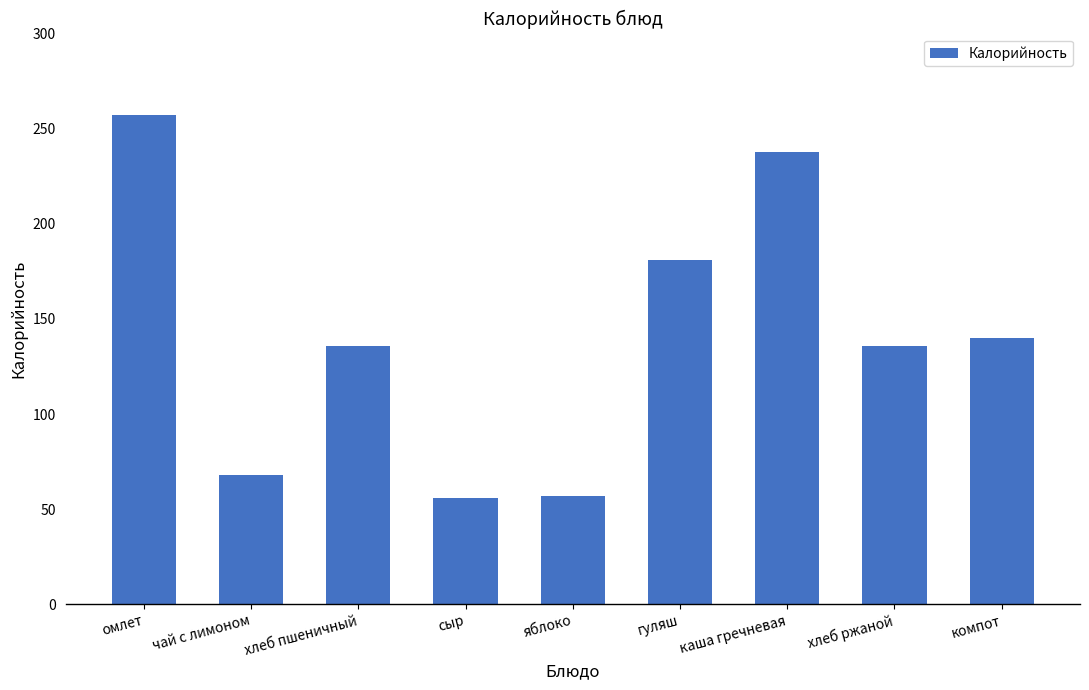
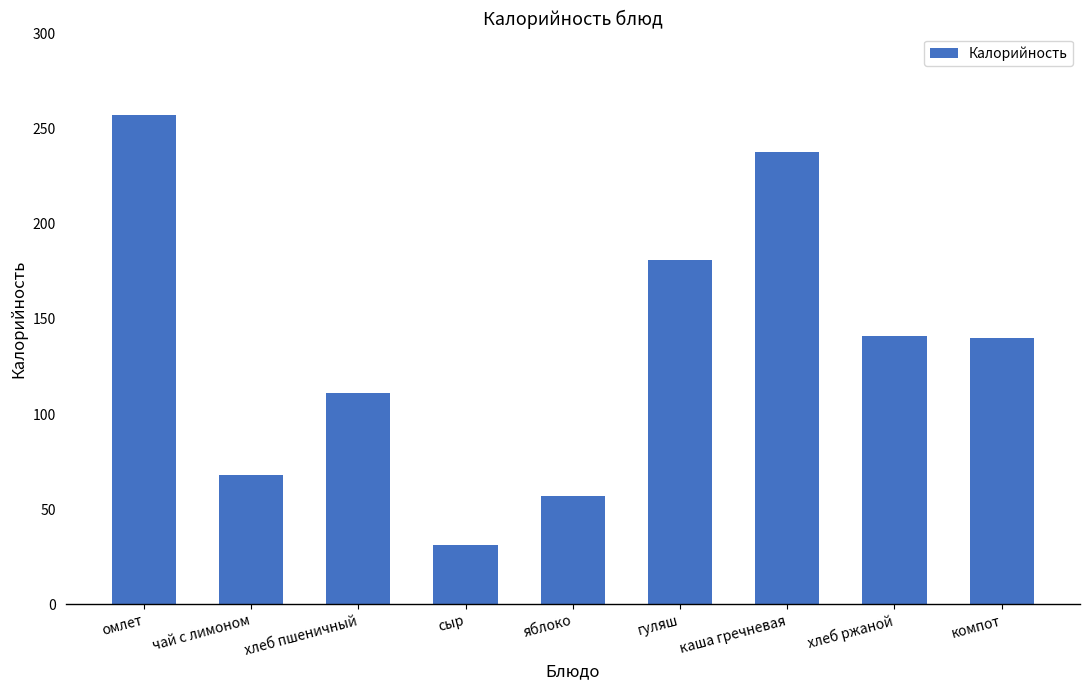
  {
    "омлет": 257,
    "чай с лимоном": 68,
-   "хлеб пшеничный": 136,
-   "сыр": 56,
+   "хлеб пшеничный": 111,
+   "сыр": 31,
    "яблоко": 57,
    "гуляш": 181,
    "каша гречневая": 238,
-   "хлеб ржаной": 136,
+   "хлеб ржаной": 141,
    "компот": 140
  }
